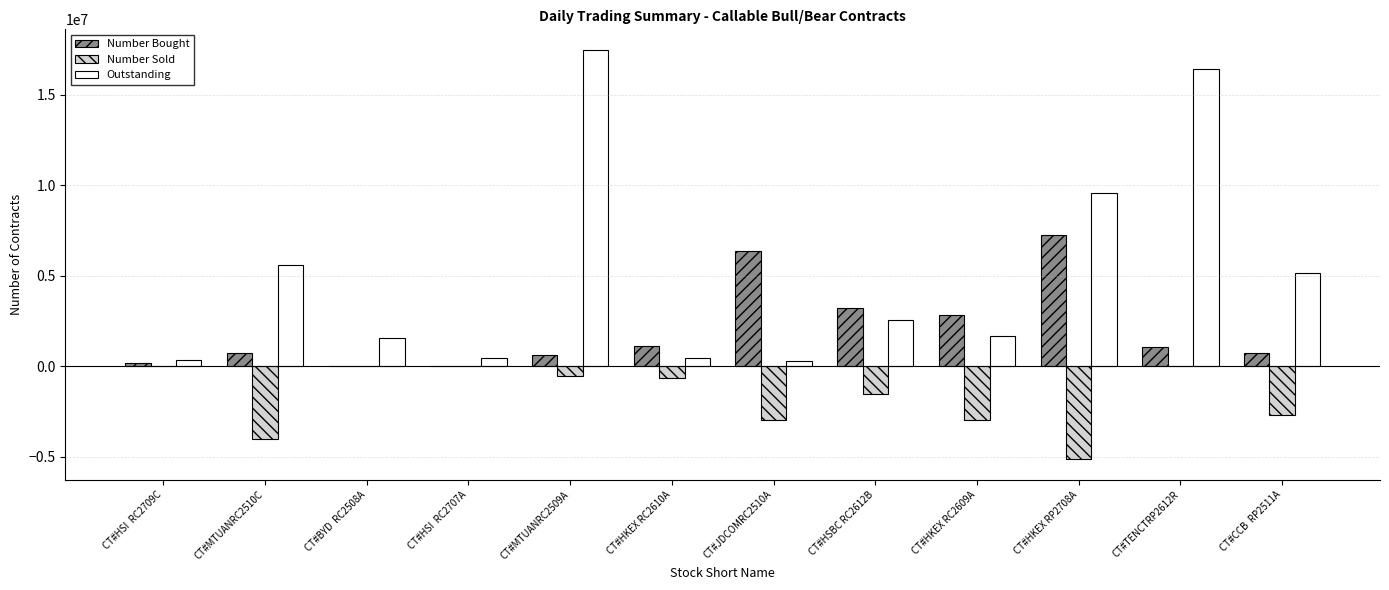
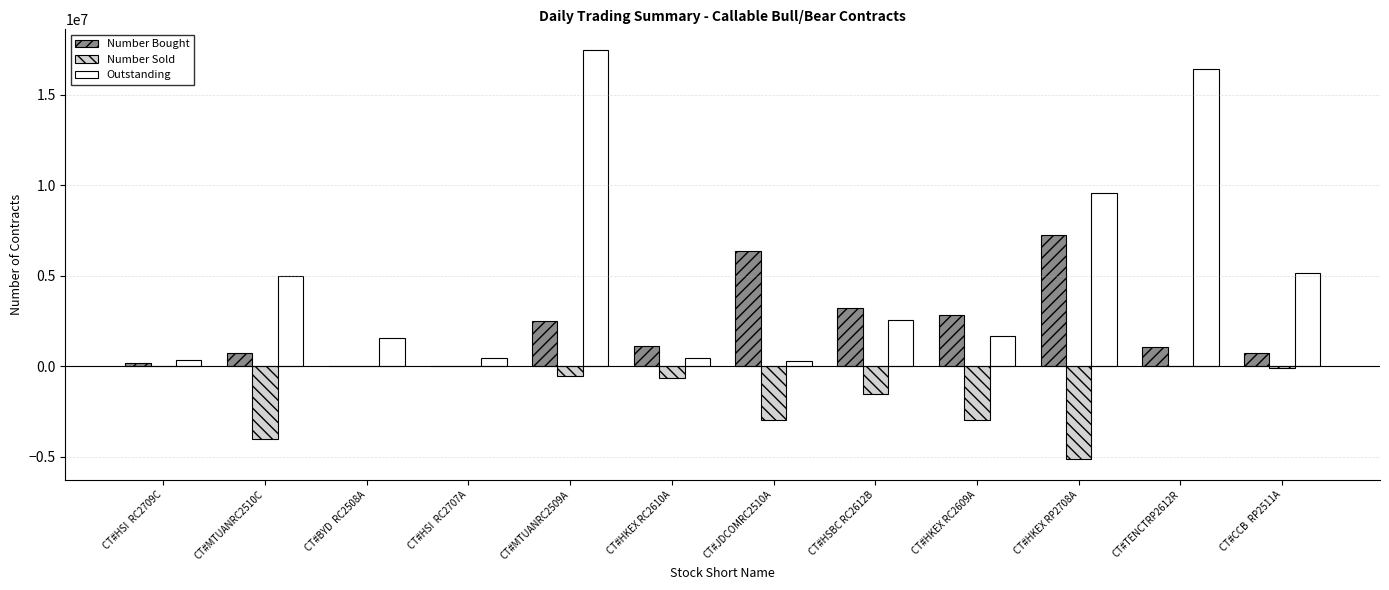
  {
    "Number Bought": {
      "CT#HSI RC2709C": 200000,
      "CT#MTUANRC2510C": 700000,
      "CT#BYD RC2508A": 0,
      "CT#HSI RC2707A": 0,
-     "CT#MTUANRC2509A": 600000,
+     "CT#MTUANRC2509A": 2500000,
      "CT#HKEX RC2610A": 1100000,
      "CT#JDCOMRC2510A": 6300000,
      "CT#HSBC RC2612B": 3200000,
      "CT#HKEX RC2609A": 2800000,
      "CT#HKEX RP2708A": 7200000,
      "CT#TENCTRP2612R": 1100000,
      "CT#CCB RP2511A": 700000
    },
    "Number Sold": {
      "CT#HSI RC2709C": 0,
      "CT#MTUANRC2510C": -4000000,
      "CT#BYD RC2508A": 0,
      "CT#HSI RC2707A": 0,
      "CT#MTUANRC2509A": -600000,
      "CT#HKEX RC2610A": -600000,
      "CT#JDCOMRC2510A": -3000000,
      "CT#HSBC RC2612B": -1500000,
      "CT#HKEX RC2609A": -2900000,
      "CT#HKEX RP2708A": -5100000,
      "CT#TENCTRP2612R": 0,
-     "CT#CCB RP2511A": -2700000
+     "CT#CCB RP2511A": -100000
    },
    "Outstanding": {
      "CT#HSI RC2709C": 300000,
-     "CT#MTUANRC2510C": 5600000,
+     "CT#MTUANRC2510C": 5000000,
      "CT#BYD RC2508A": 1600000,
      "CT#HSI RC2707A": 500000,
      "CT#MTUANRC2509A": 17500000,
      "CT#HKEX RC2610A": 500000,
      "CT#JDCOMRC2510A": 300000,
      "CT#HSBC RC2612B": 2500000,
      "CT#HKEX RC2609A": 1700000,
      "CT#HKEX RP2708A": 9600000,
      "CT#TENCTRP2612R": 16400000,
      "CT#CCB RP2511A": 5100000
    }
  }
